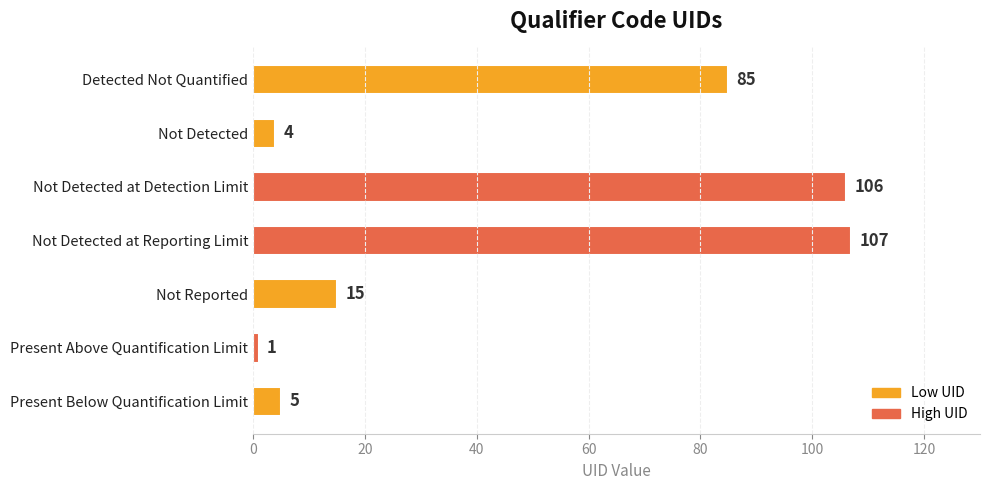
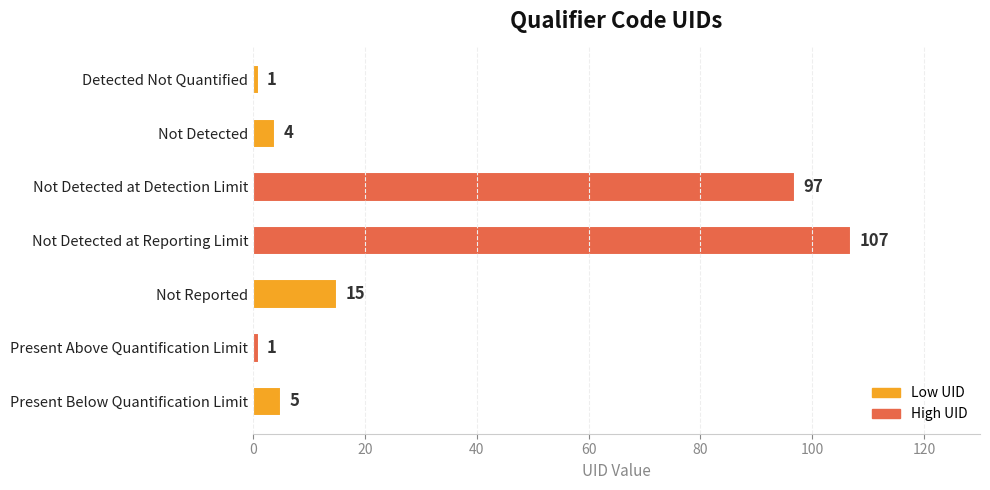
  {
-   "Detected Not Quantified": 85,
+   "Detected Not Quantified": 1,
    "Not Detected": 4,
-   "Not Detected at Detection Limit": 106,
+   "Not Detected at Detection Limit": 97,
    "Not Detected at Reporting Limit": 107,
    "Not Reported": 15,
    "Present Above Quantification Limit": 1,
    "Present Below Quantification Limit": 5
  }
